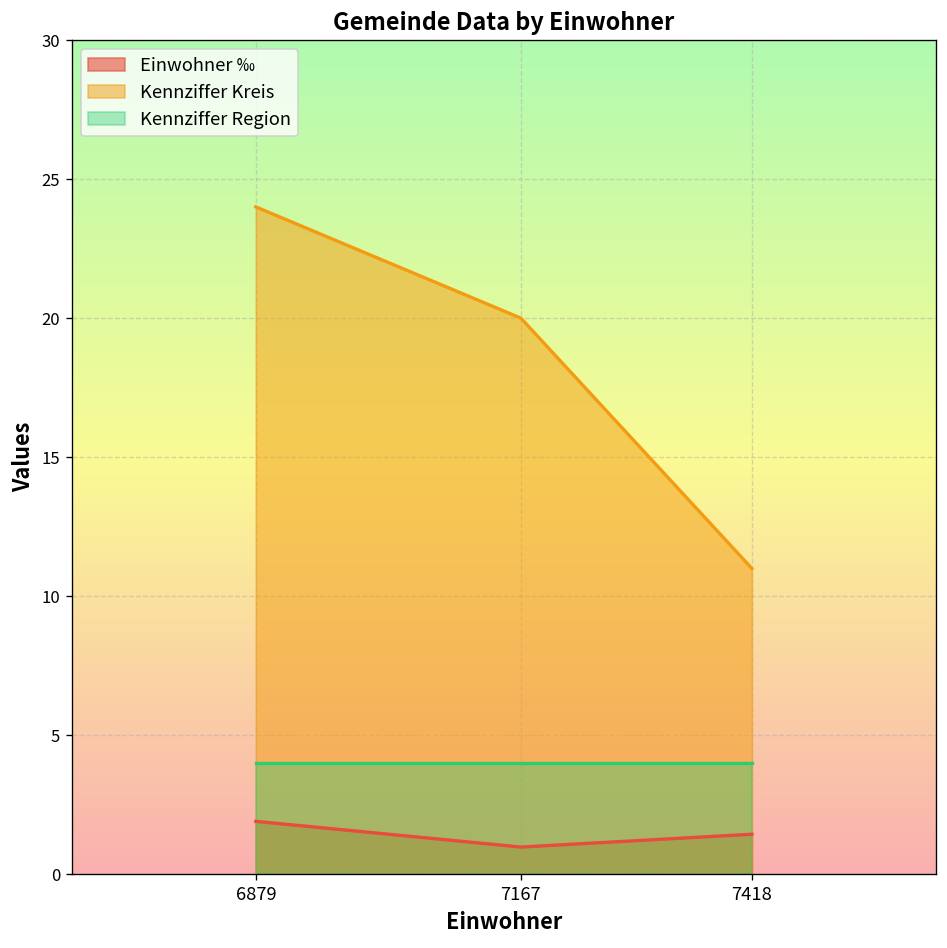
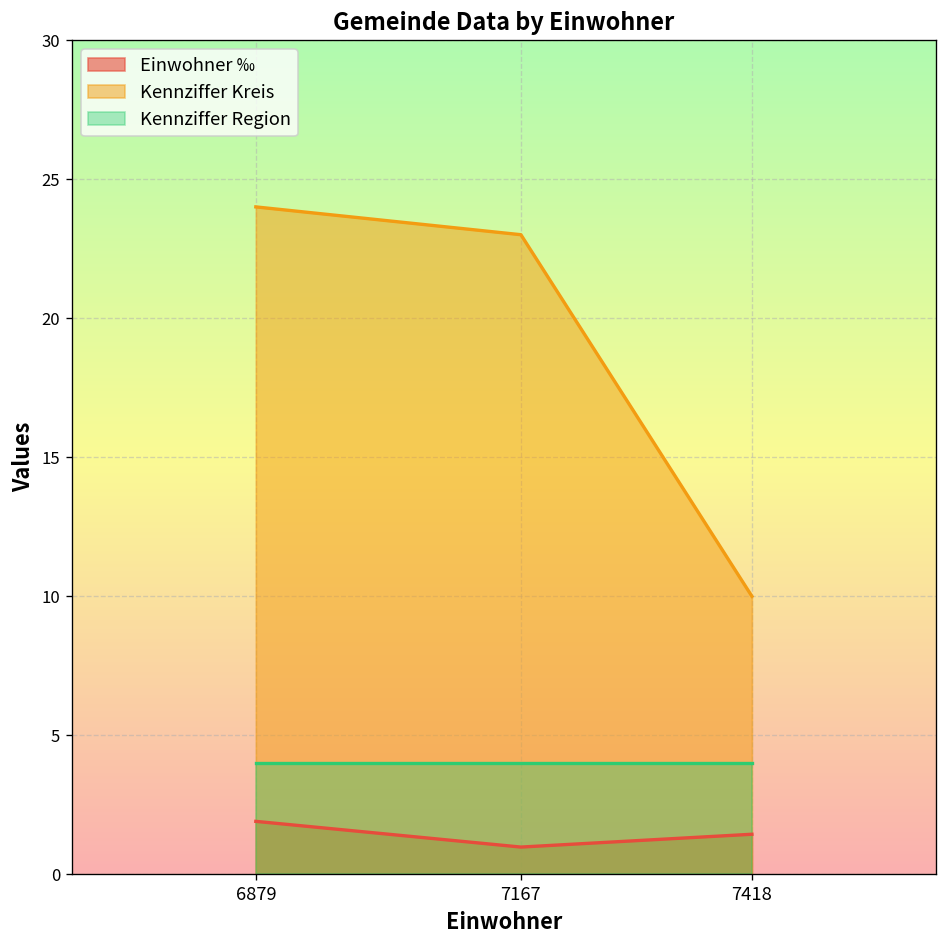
  {
    "Einwohner ‰": {
      "6879": 2,
      "7167": 1,
      "7418": 1.4
    },
    "Kennziffer Kreis": {
      "6879": 24,
-     "7167": 20,
-     "7418": 11
+     "7167": 23,
+     "7418": 10
    },
    "Kennziffer Region": {
      "6879": 4,
      "7167": 4,
      "7418": 4
    }
  }
